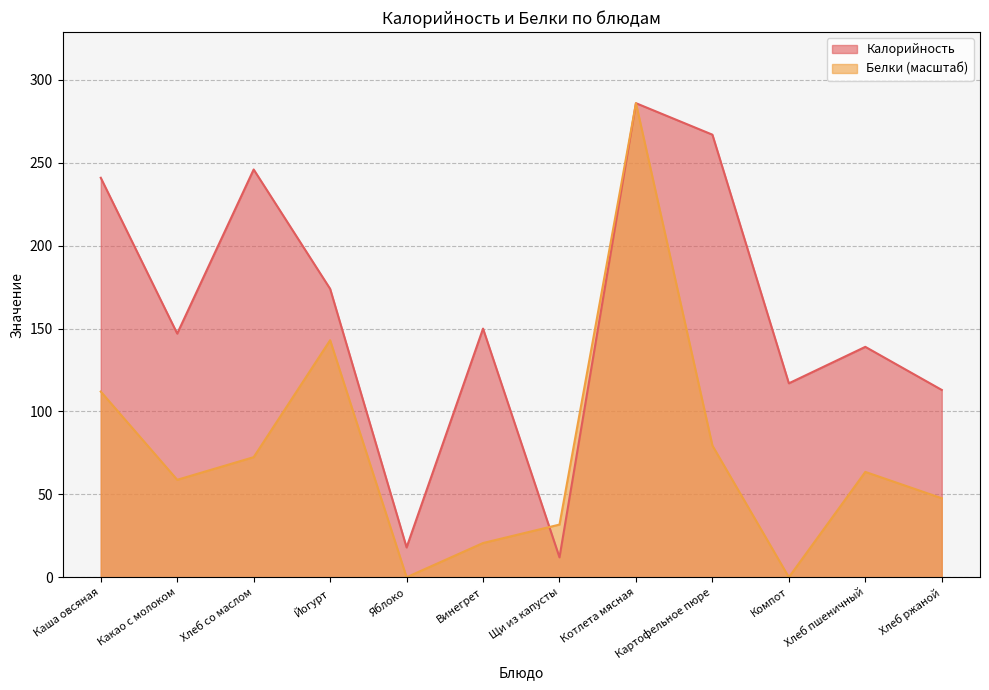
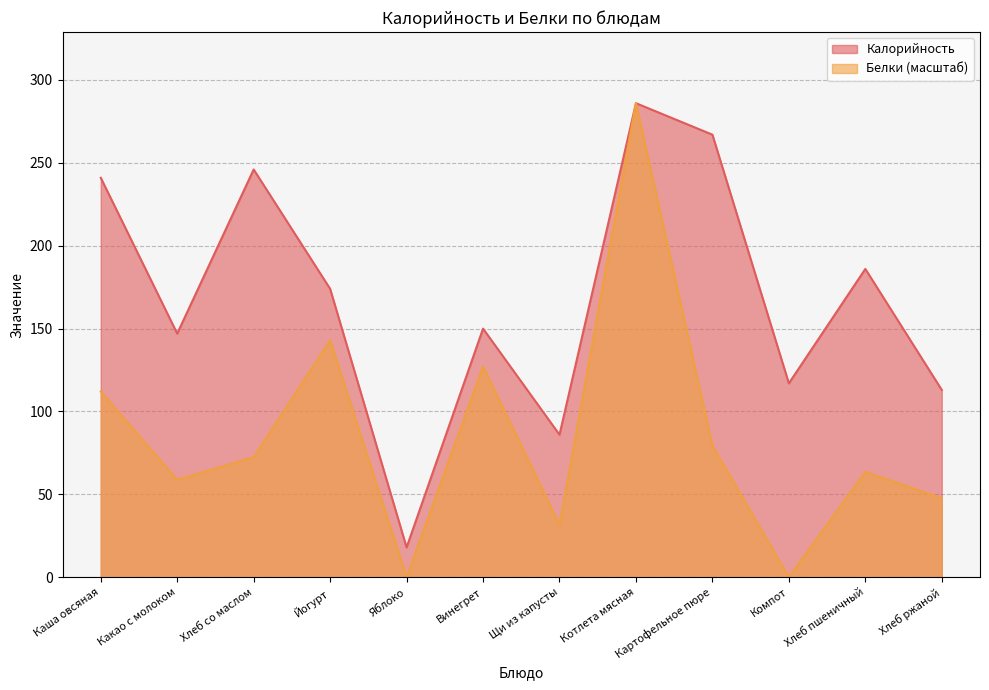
  {
    "Калорийность": {
      "Каша овсяная": 241,
      "Какао с молоком": 147,
      "Хлеб со маслом": 246,
      "Йогурт": 174,
      "Яблоко": 18,
      "Винегрет": 150,
-     "Щи из капусты": 12,
+     "Щи из капусты": 86,
      "Картофельное пюре": 267,
      "Компот": 117,
-     "Хлеб пшеничный": 139,
+     "Хлеб пшеничный": 186,
      "Хлеб ржаной": 113
    },
    "Белки (масштаб)": {
      "Каша овсяная": 112,
      "Какао с молоком": 59,
      "Хлеб со маслом": 72,
      "Йогурт": 143,
      "Яблоко": 0,
-     "Винегрет": 21,
+     "Винегрет": 127,
      "Щи из капусты": 32,
      "Картофельное пюре": 79,
      "Компот": 0,
      "Хлеб пшеничный": 64,
      "Хлеб ржаной": 48
    }
  }
